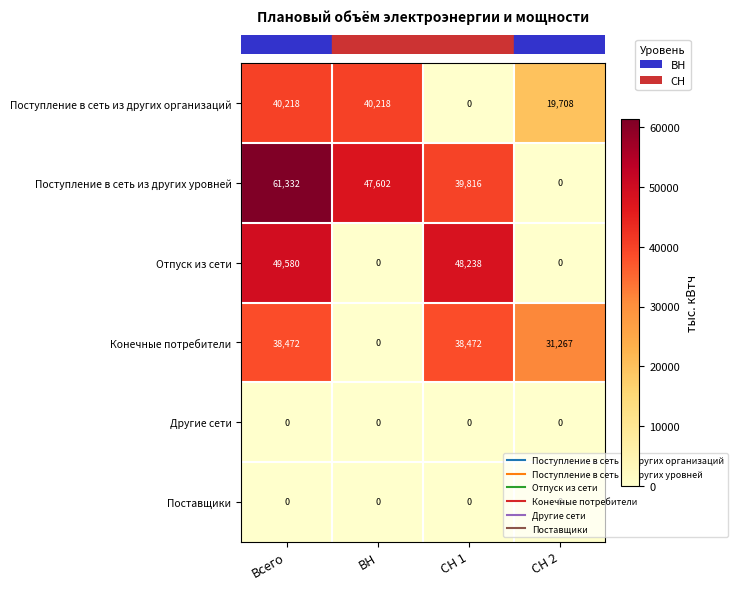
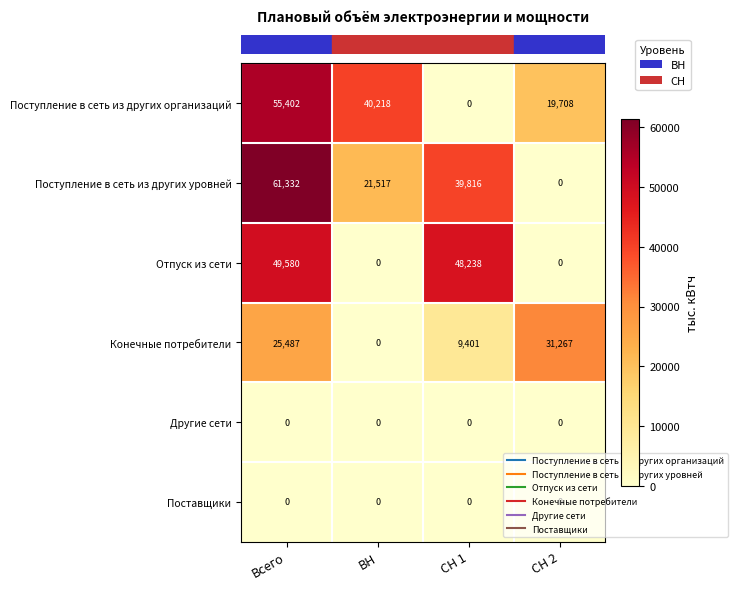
  {
    "Поступление в сеть из других организаций": {
-     "Всего": "40,218",
+     "Всего": "55,402",
      "ВН": "40,218",
      "СН 1": "0",
      "СН 2": "19,708"
    },
    "Поступление в сеть из других уровней": {
      "Всего": "61,332",
-     "ВН": "47,602",
+     "ВН": "21,517",
      "СН 1": "39,816",
      "СН 2": "0"
    },
    "Отпуск из сети": {
      "Всего": "49,580",
      "ВН": "0",
      "СН 1": "48,238",
      "СН 2": "0"
    },
    "Конечные потребители": {
-     "Всего": "38,472",
+     "Всего": "25,487",
      "ВН": "0",
-     "СН 1": "38,472",
+     "СН 1": "9,401",
      "СН 2": "31,267"
    },
    "Другие сети": {
      "Всего": "0",
      "ВН": "0",
      "СН 1": "0",
      "СН 2": "0"
    },
    "Поставщики": {
      "Всего": "0",
      "ВН": "0",
      "СН 1": "0"
    }
  }
